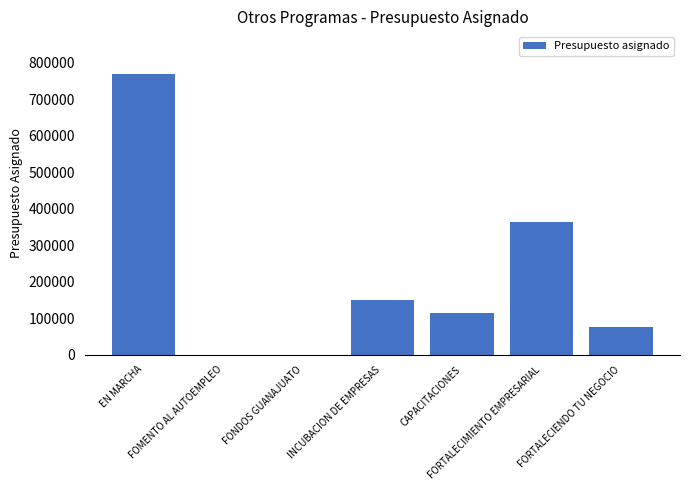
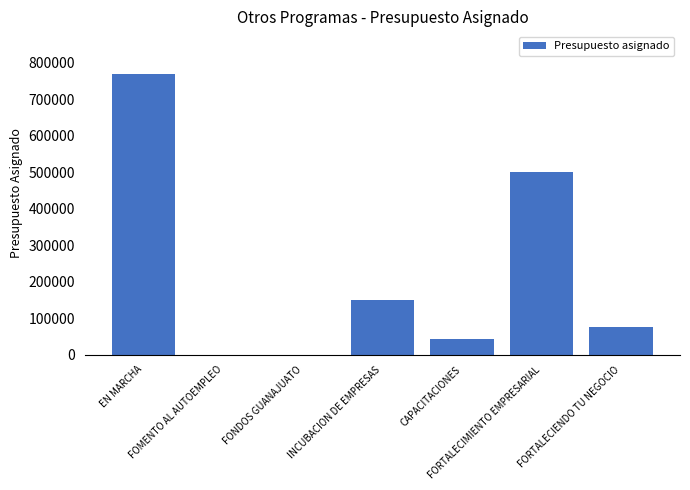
  {
    "EN MARCHA": 770000,
    "FOMENTO AL AUTOEMPLEO": 0,
    "FONDOS GUANAJUATO": 0,
    "INCUBACION DE EMPRESAS": 150000,
-   "CAPACITACIONES": 120000,
-   "FORTALECIMIENTO EMPRESARIAL": 360000,
+   "CAPACITACIONES": 40000,
+   "FORTALECIMIENTO EMPRESARIAL": 500000,
    "FORTALECIENDO TU NEGOCIO": 80000
  }
